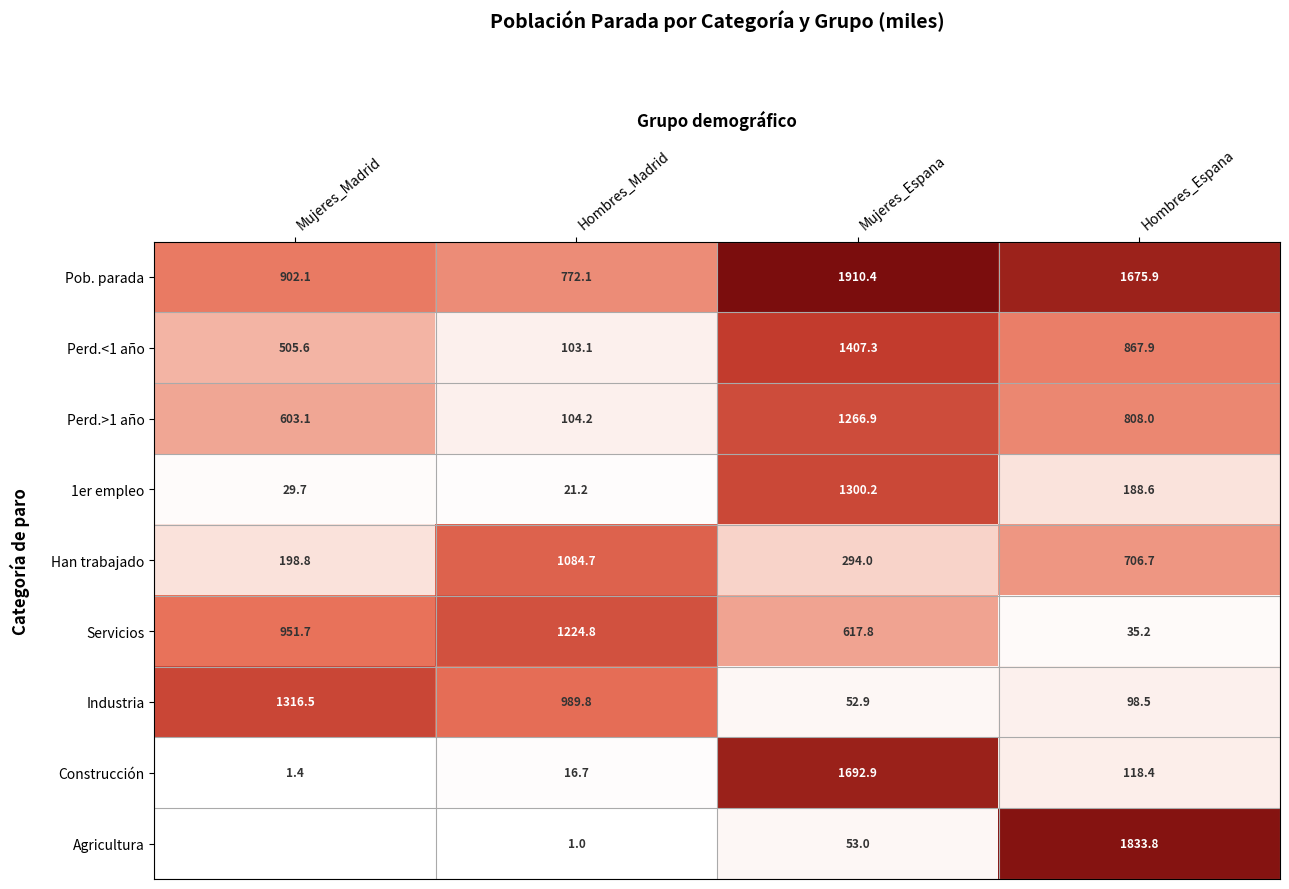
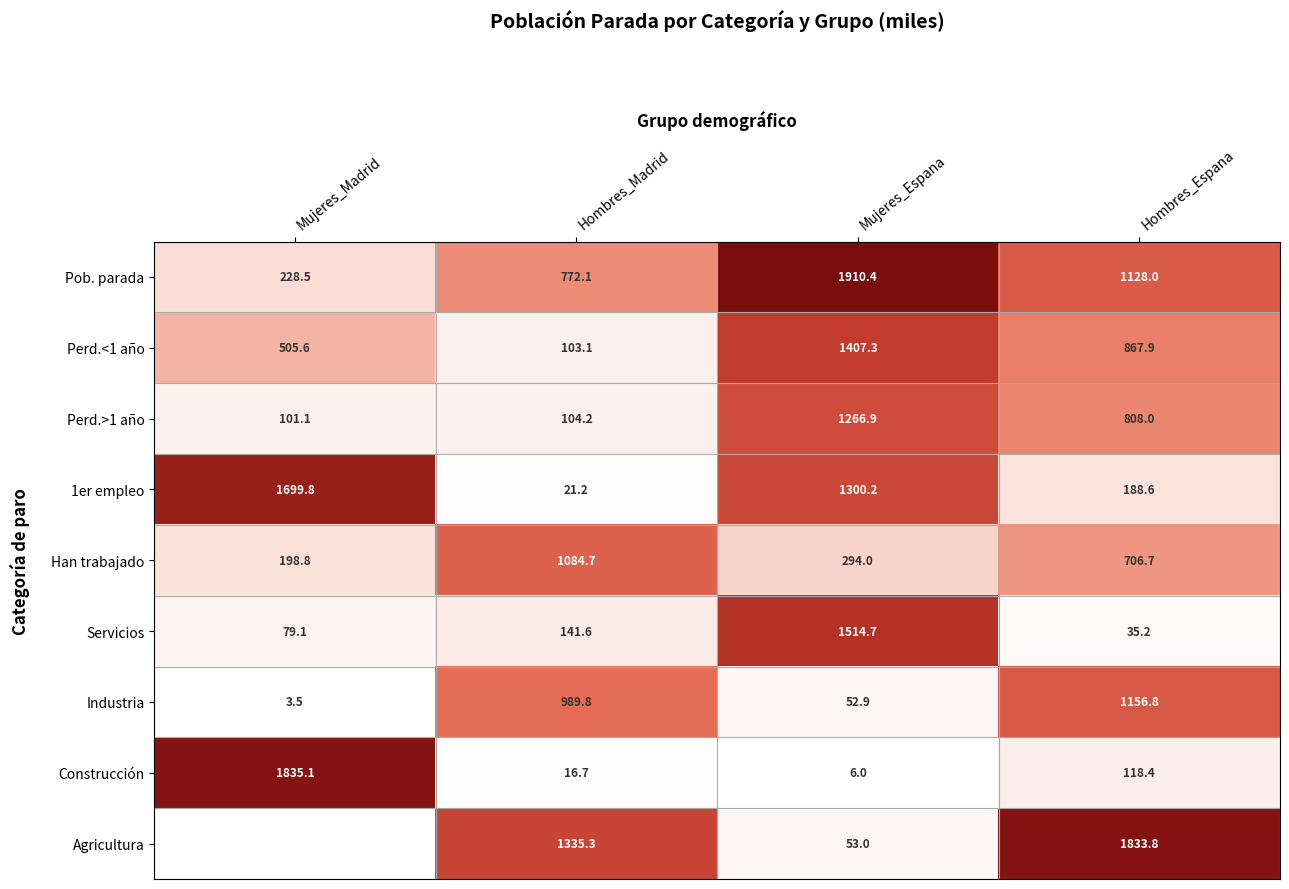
  {
    "Pob. parada": {
-     "Mujeres_Madrid": 902.1,
+     "Mujeres_Madrid": 228.5,
      "Hombres_Madrid": 772.1,
      "Mujeres_Espana": 1910.4,
-     "Hombres_Espana": 1675.9
+     "Hombres_Espana": 1128.0
    },
    "Perd.<1 año": {
      "Mujeres_Madrid": 505.6,
      "Hombres_Madrid": 103.1,
      "Mujeres_Espana": 1407.3,
      "Hombres_Espana": 867.9
    },
    "Perd.>1 año": {
-     "Mujeres_Madrid": 603.1,
+     "Mujeres_Madrid": 101.1,
      "Hombres_Madrid": 104.2,
      "Mujeres_Espana": 1266.9,
      "Hombres_Espana": 808.0
    },
    "1er empleo": {
-     "Mujeres_Madrid": 29.7,
+     "Mujeres_Madrid": 1699.8,
      "Hombres_Madrid": 21.2,
      "Mujeres_Espana": 1300.2,
      "Hombres_Espana": 188.6
    },
    "Han trabajado": {
      "Mujeres_Madrid": 198.8,
      "Hombres_Madrid": 1084.7,
      "Mujeres_Espana": 294.0,
      "Hombres_Espana": 706.7
    },
    "Servicios": {
-     "Mujeres_Madrid": 951.7,
-     "Hombres_Madrid": 1224.8,
-     "Mujeres_Espana": 617.8,
+     "Mujeres_Madrid": 79.1,
+     "Hombres_Madrid": 141.6,
+     "Mujeres_Espana": 1514.7,
      "Hombres_Espana": 35.2
    },
    "Industria": {
-     "Mujeres_Madrid": 1316.5,
+     "Mujeres_Madrid": 3.5,
      "Hombres_Madrid": 989.8,
      "Mujeres_Espana": 52.9,
-     "Hombres_Espana": 98.5
+     "Hombres_Espana": 1156.8
    },
    "Construcción": {
-     "Mujeres_Madrid": 1.4,
+     "Mujeres_Madrid": 1835.1,
      "Hombres_Madrid": 16.7,
-     "Mujeres_Espana": 1692.9,
+     "Mujeres_Espana": 6.0,
      "Hombres_Espana": 118.4
    },
    "Agricultura": {
-     "Hombres_Madrid": 1.0,
+     "Hombres_Madrid": 1335.3,
      "Mujeres_Espana": 53.0,
      "Hombres_Espana": 1833.8
    }
  }
